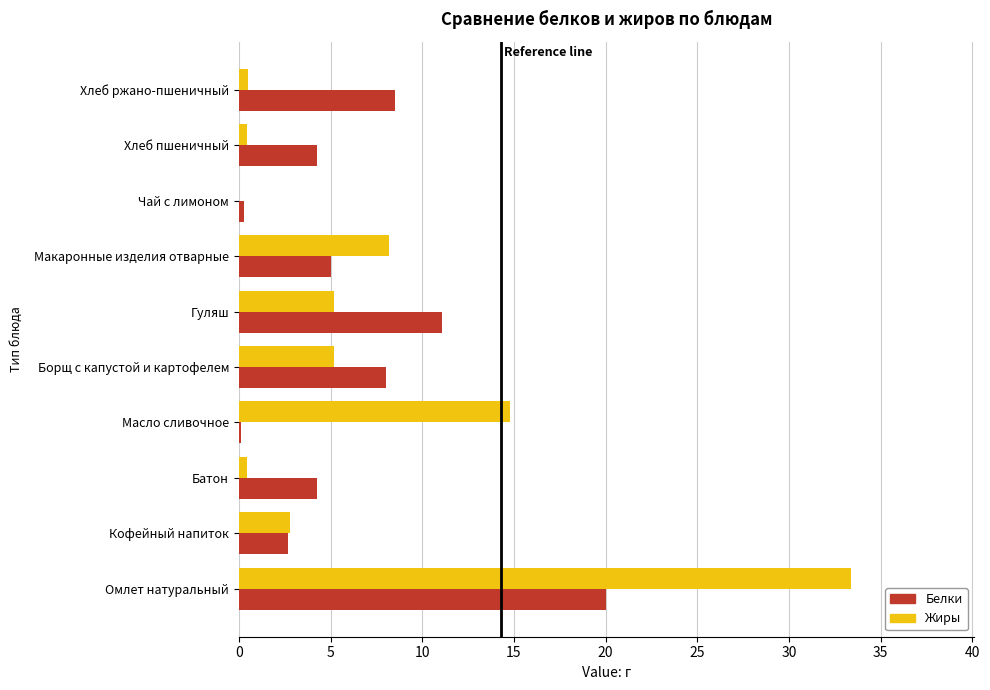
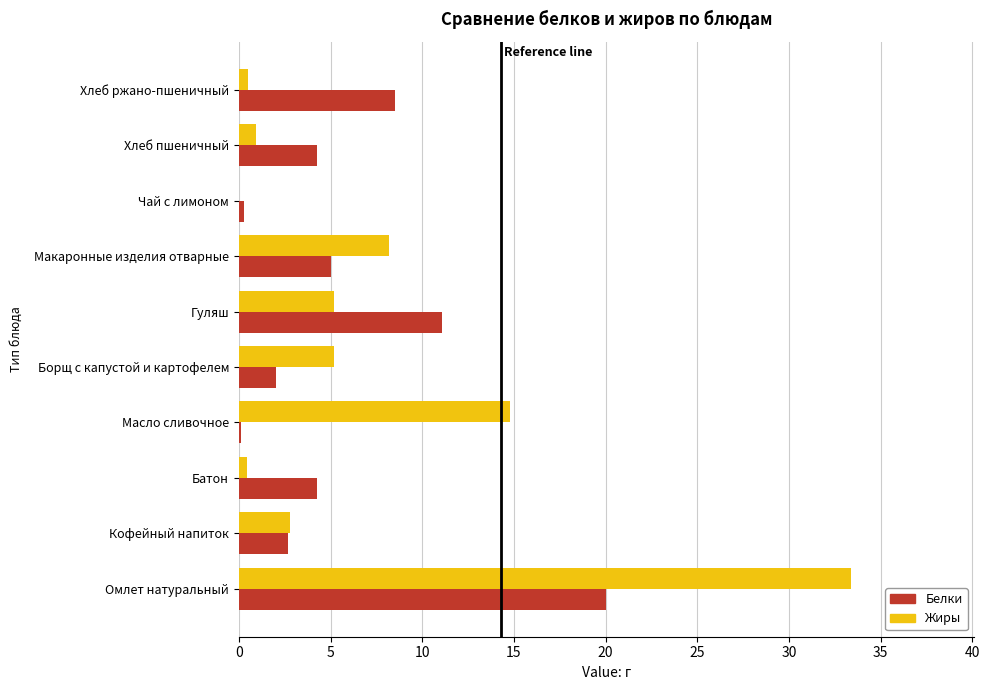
  {
    "Белки": {
      "Хлеб ржано-пшеничный": 8.5,
      "Хлеб пшеничный": 4.3,
      "Чай с лимоном": 0.3,
      "Макаронные изделия отварные": 5,
      "Гуляш": 11,
-     "Борщ с капустой и картофелем": 8,
+     "Борщ с капустой и картофелем": 2,
      "Батон": 4.3,
      "Кофейный напиток": 2.7,
      "Омлет натуральный": 20
    },
    "Жиры": {
      "Хлеб ржано-пшеничный": 0.5,
-     "Хлеб пшеничный": 0.5,
+     "Хлеб пшеничный": 0.9,
      "Чай с лимоном": 0.0,
      "Макаронные изделия отварные": 8.2,
      "Гуляш": 5.2,
      "Борщ с капустой и картофелем": 5.2,
      "Масло сливочное": 14.8,
      "Батон": 0.5,
      "Кофейный напиток": 2.8,
      "Омлет натуральный": 33.4
    }
  }
